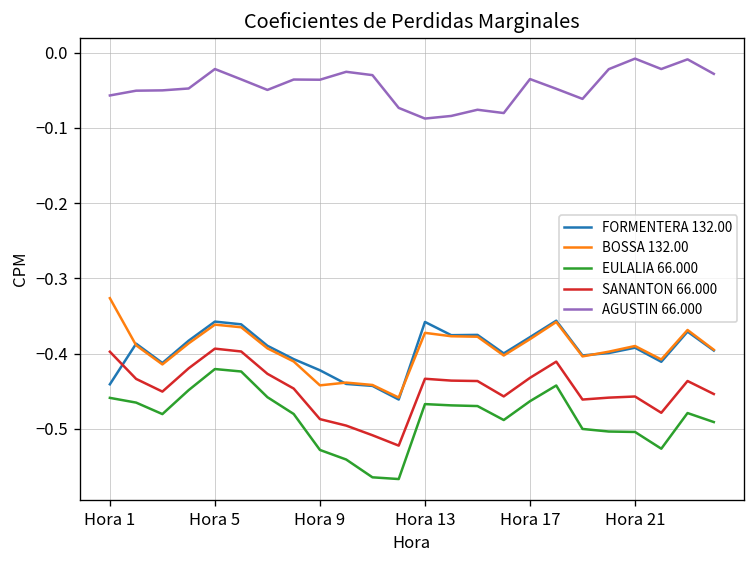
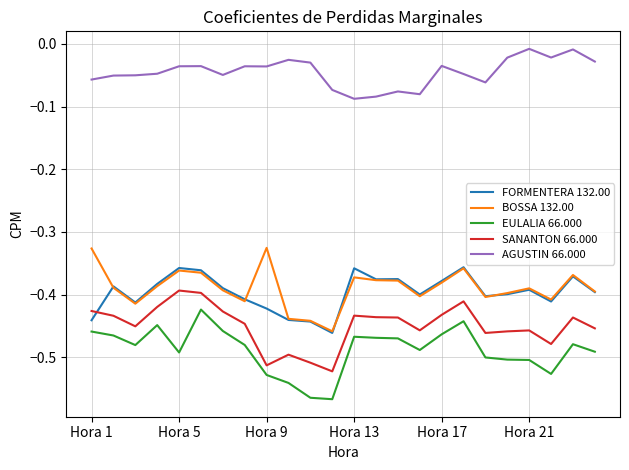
  {
    "FORMENTERA 132.00": {
      "Hora 1": -0.44,
      "Hora 9": -0.42,
      "Hora 13": -0.36
    },
    "BOSSA 132.00": {
      "Hora 1": -0.33,
-     "Hora 9": -0.44,
+     "Hora 9": -0.33,
      "Hora 13": -0.37
    },
    "EULALIA 66.000": {
      "Hora 1": -0.46,
-     "Hora 5": -0.42,
+     "Hora 5": -0.49,
      "Hora 9": -0.53,
      "Hora 13": -0.47,
      "Hora 17": -0.46,
      "Hora 21": -0.50
    },
    "SANANTON 66.000": {
-     "Hora 1": -0.40,
+     "Hora 1": -0.43,
      "Hora 5": -0.39,
-     "Hora 9": -0.49,
+     "Hora 9": -0.51,
      "Hora 13": -0.43,
      "Hora 17": -0.43,
      "Hora 21": -0.46
    },
    "AGUSTIN 66.000": {
      "Hora 1": -0.06,
-     "Hora 5": -0.02,
+     "Hora 5": -0.04,
      "Hora 9": -0.04,
      "Hora 13": -0.09,
      "Hora 17": -0.04,
      "Hora 21": -0.01
    }
  }
